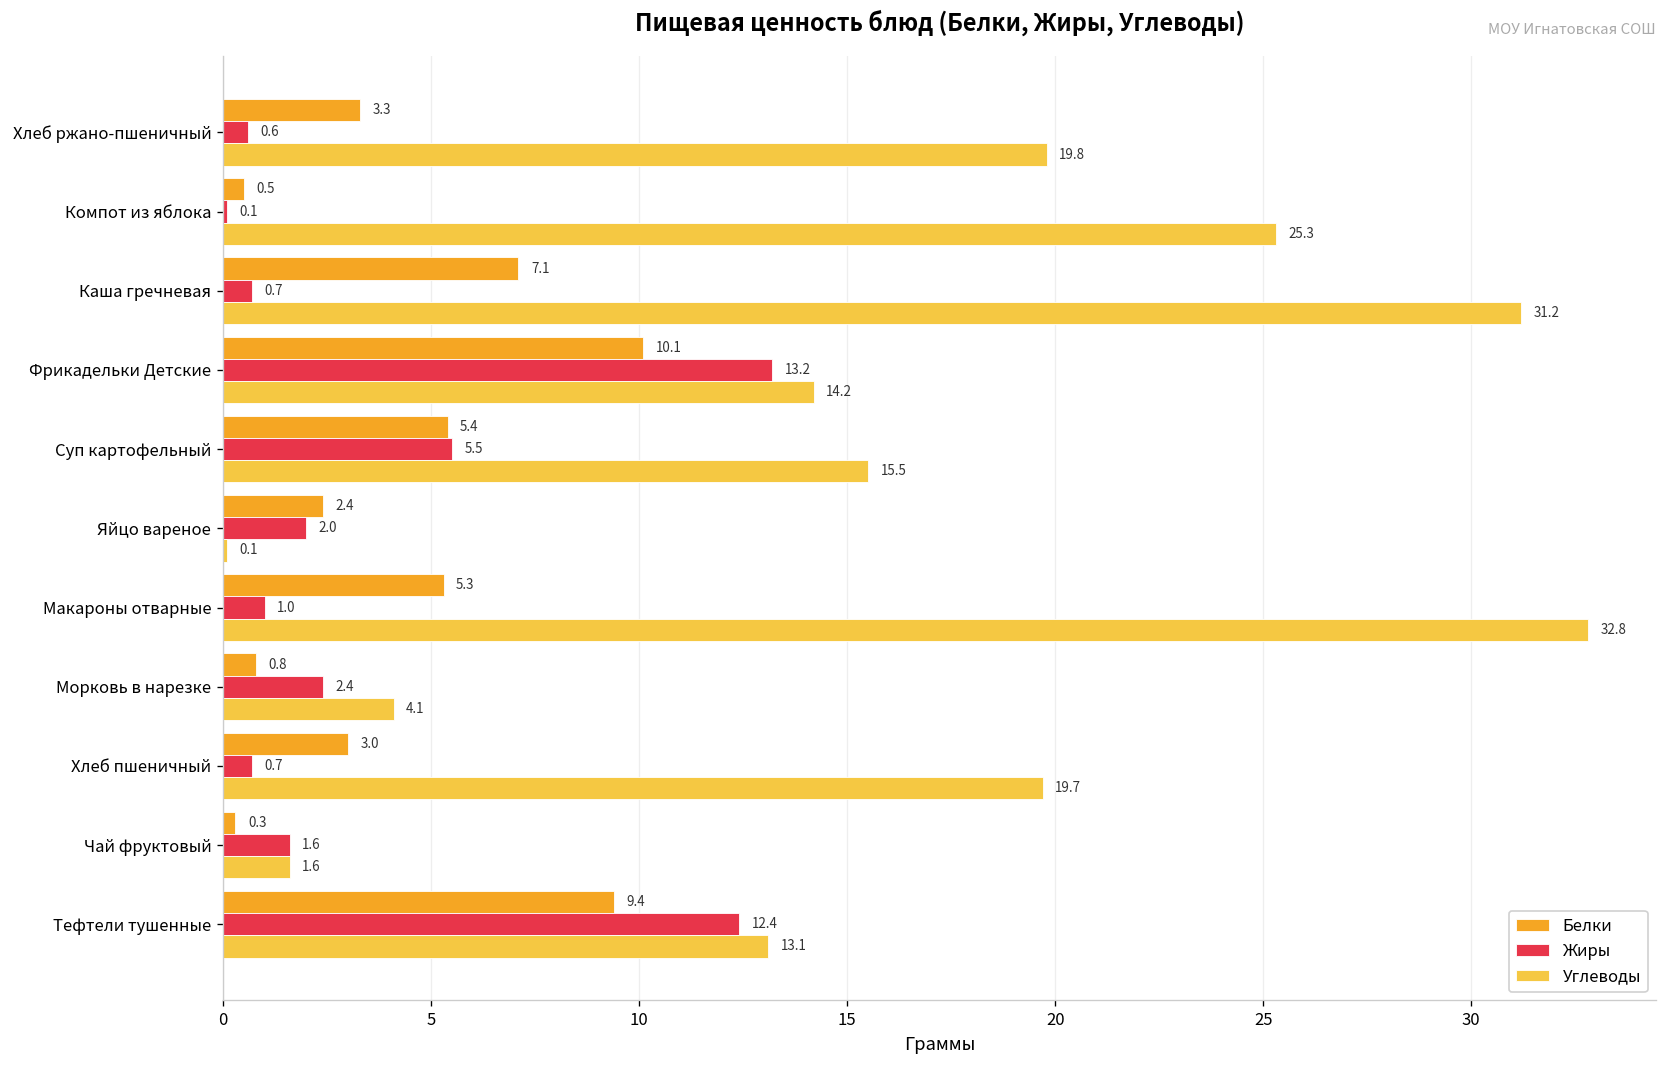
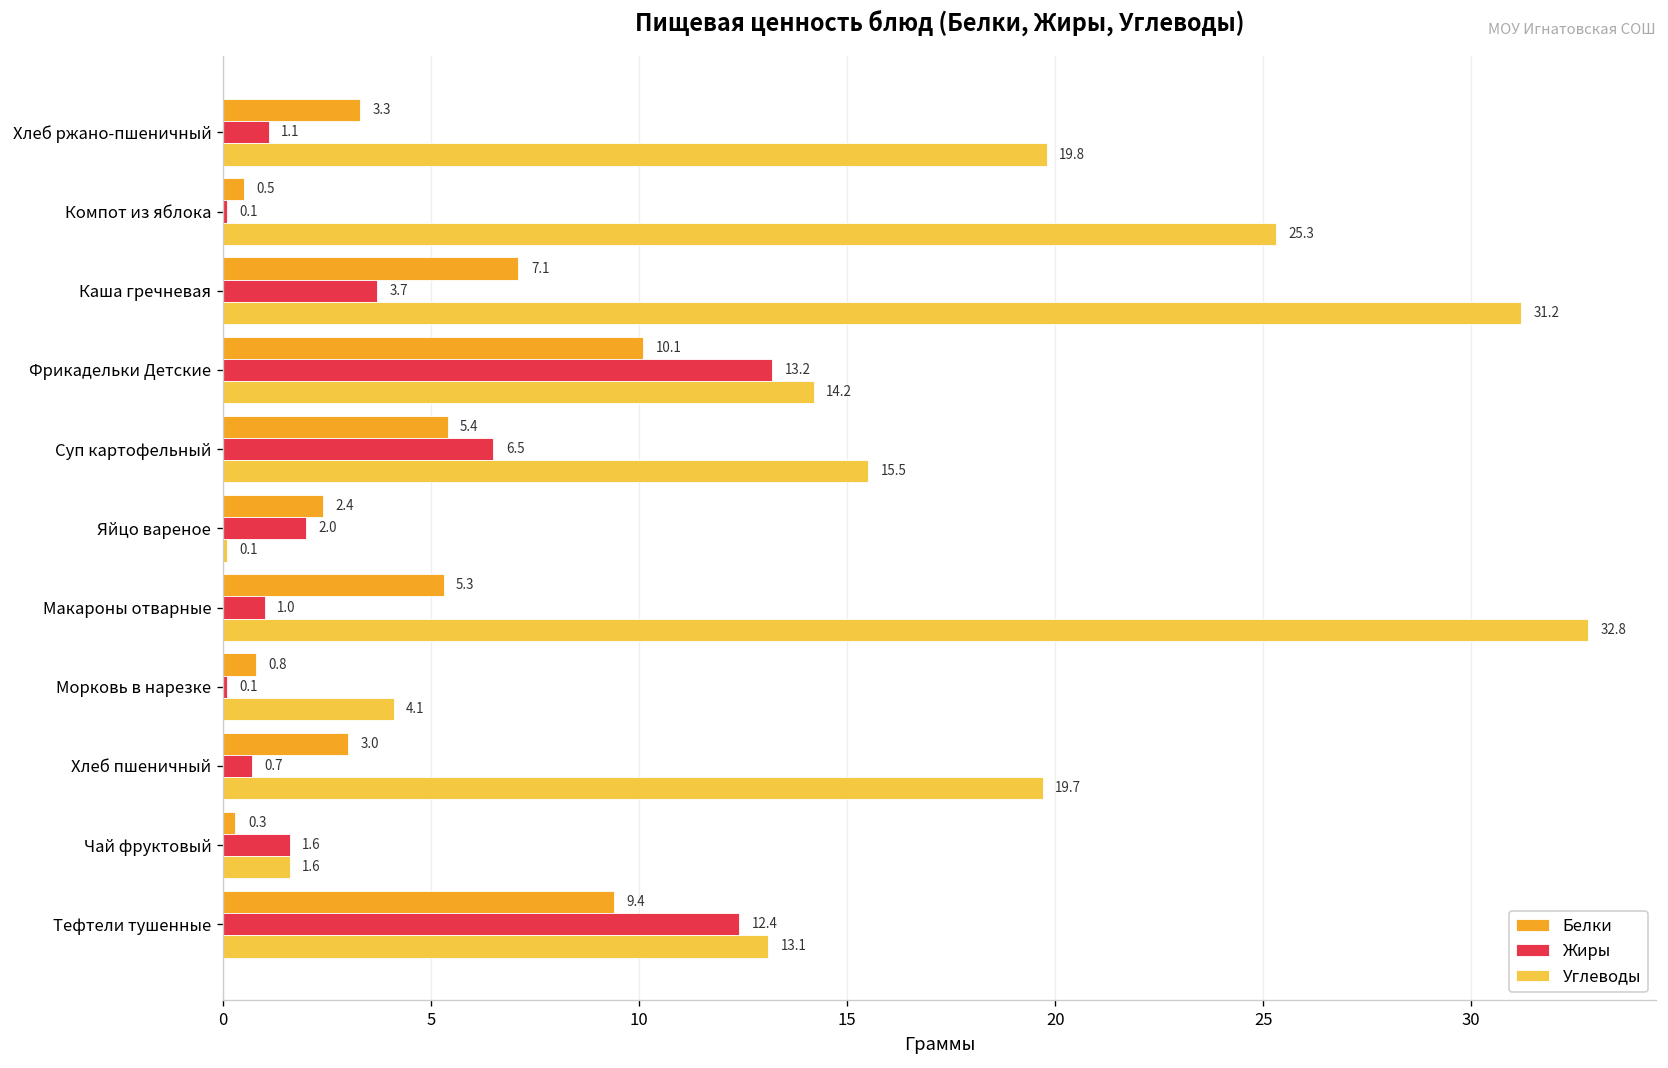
  {
    "Жиры": {
-     "Хлеб ржано-пшеничный": 0.6,
+     "Хлеб ржано-пшеничный": 1.1,
      "Компот из яблока": 0.1,
-     "Каша гречневая": 0.7,
+     "Каша гречневая": 3.7,
      "Фрикадельки Детские": 13.2,
-     "Суп картофельный": 5.5,
+     "Суп картофельный": 6.5,
      "Яйцо вареное": 2.0,
      "Макароны отварные": 1.0,
-     "Морковь в нарезке": 2.4,
+     "Морковь в нарезке": 0.1,
      "Хлеб пшеничный": 0.7,
      "Чай фруктовый": 1.6,
      "Тефтели тушенные": 12.4
    }
  }
